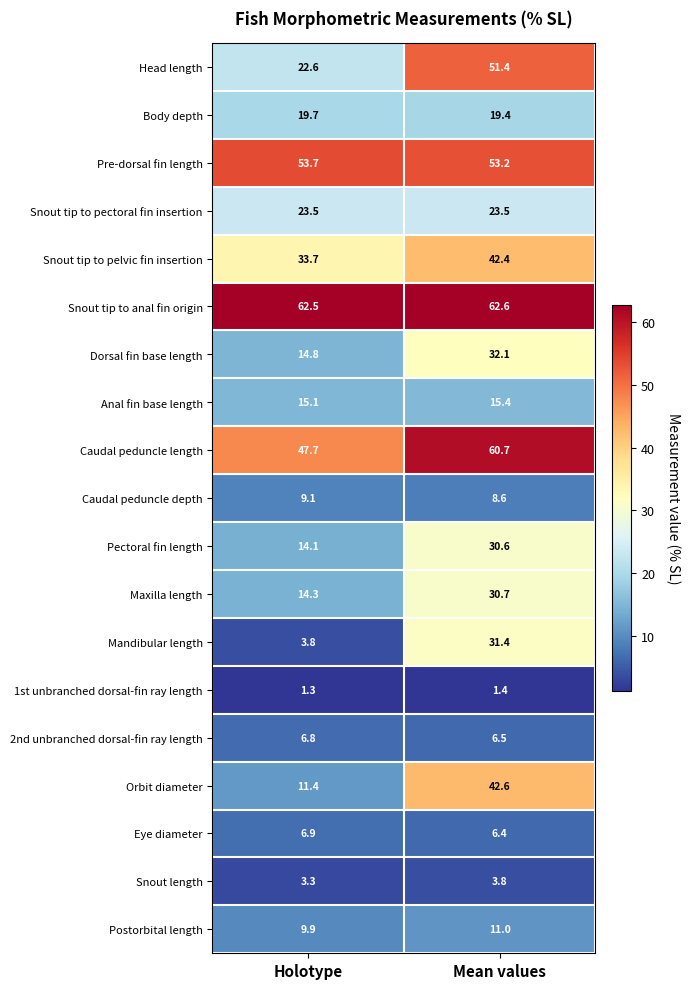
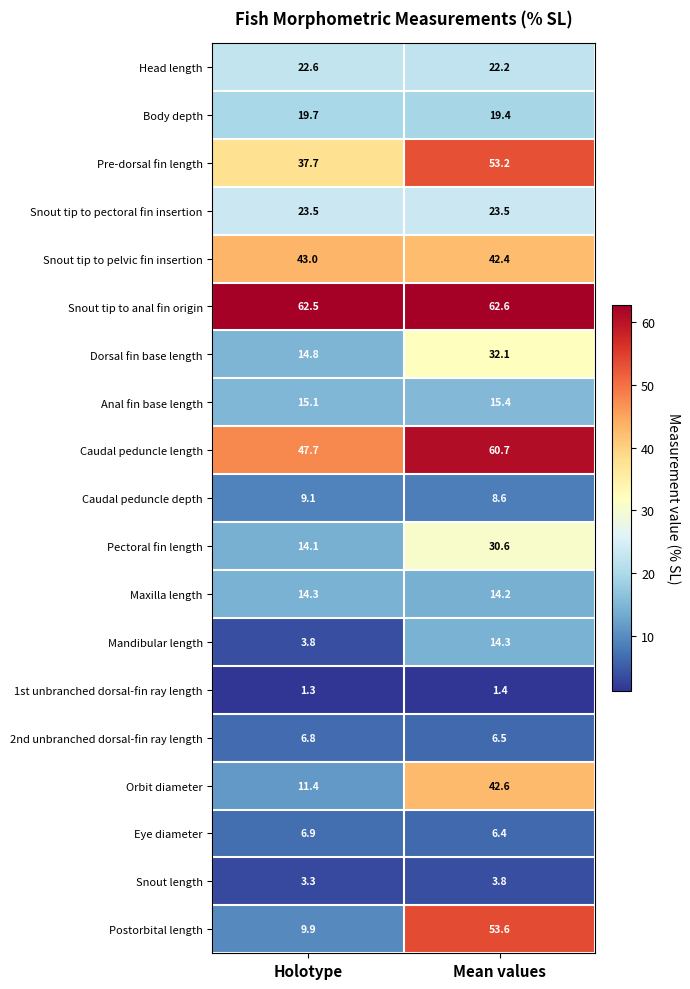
  {
    "Head length": {
      "Holotype": 22.6,
-     "Mean values": 51.4
+     "Mean values": 22.2
    },
    "Body depth": {
      "Holotype": 19.7,
      "Mean values": 19.4
    },
    "Pre-dorsal fin length": {
-     "Holotype": 53.7,
+     "Holotype": 37.7,
      "Mean values": 53.2
    },
    "Snout tip to pectoral fin insertion": {
      "Holotype": 23.5,
      "Mean values": 23.5
    },
    "Snout tip to pelvic fin insertion": {
-     "Holotype": 33.7,
+     "Holotype": 43.0,
      "Mean values": 42.4
    },
    "Snout tip to anal fin origin": {
      "Holotype": 62.5,
      "Mean values": 62.6
    },
    "Dorsal fin base length": {
      "Holotype": 14.8,
      "Mean values": 32.1
    },
    "Anal fin base length": {
      "Holotype": 15.1,
      "Mean values": 15.4
    },
    "Caudal peduncle length": {
      "Holotype": 47.7,
      "Mean values": 60.7
    },
    "Caudal peduncle depth": {
      "Holotype": 9.1,
      "Mean values": 8.6
    },
    "Pectoral fin length": {
      "Holotype": 14.1,
      "Mean values": 30.6
    },
    "Maxilla length": {
      "Holotype": 14.3,
-     "Mean values": 30.7
+     "Mean values": 14.2
    },
    "Mandibular length": {
      "Holotype": 3.8,
-     "Mean values": 31.4
+     "Mean values": 14.3
    },
    "1st unbranched dorsal-fin ray length": {
      "Holotype": 1.3,
      "Mean values": 1.4
    },
    "2nd unbranched dorsal-fin ray length": {
      "Holotype": 6.8,
      "Mean values": 6.5
    },
    "Orbit diameter": {
      "Holotype": 11.4,
      "Mean values": 42.6
    },
    "Eye diameter": {
      "Holotype": 6.9,
      "Mean values": 6.4
    },
    "Snout length": {
      "Holotype": 3.3,
      "Mean values": 3.8
    },
    "Postorbital length": {
      "Holotype": 9.9,
-     "Mean values": 11.0
+     "Mean values": 53.6
    }
  }
